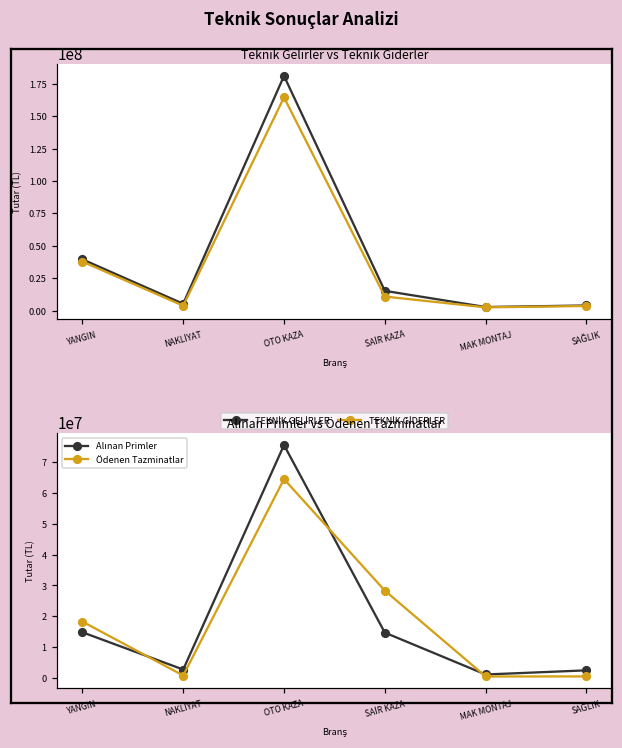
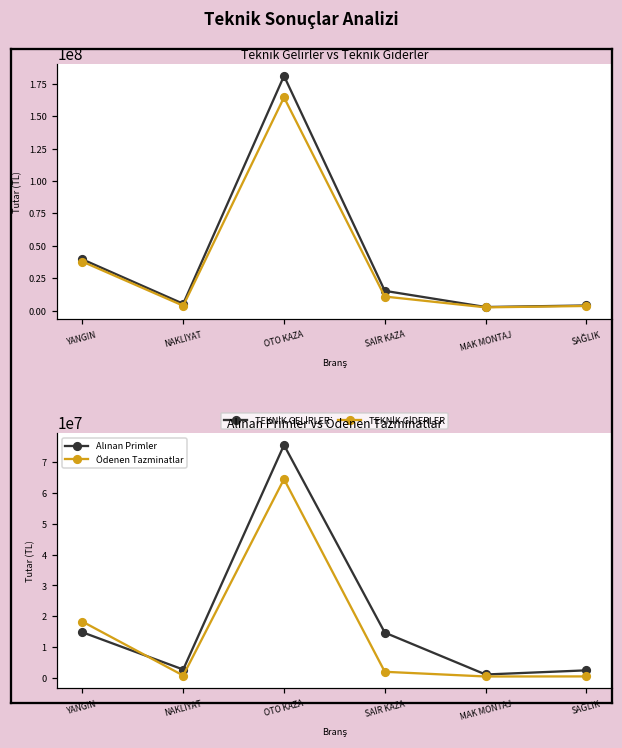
  {
    "Alınan Primler vs Ödenen Tazminatlar": {
      "Alınan Primler": {
        "OTO KAZA": 75000000,
        "SAİR KAZA": 15000000
      },
      "Ödenen Tazminatlar": {
        "OTO KAZA": 64000000,
-       "SAİR KAZA": 28000000
+       "SAİR KAZA": 2000000
      }
    }
  }
